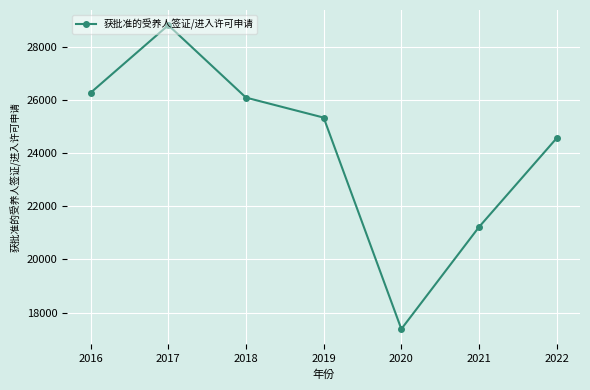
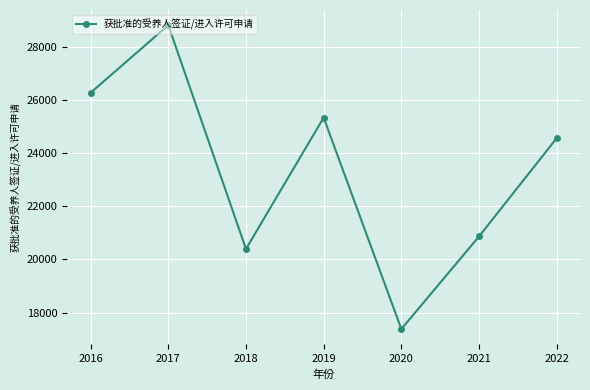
  {
    "2016": 26300,
-   "2018": 26100,
+   "2018": 20400,
    "2019": 25300,
    "2020": 17400,
-   "2021": 21200,
+   "2021": 20900,
    "2022": 24600
  }
